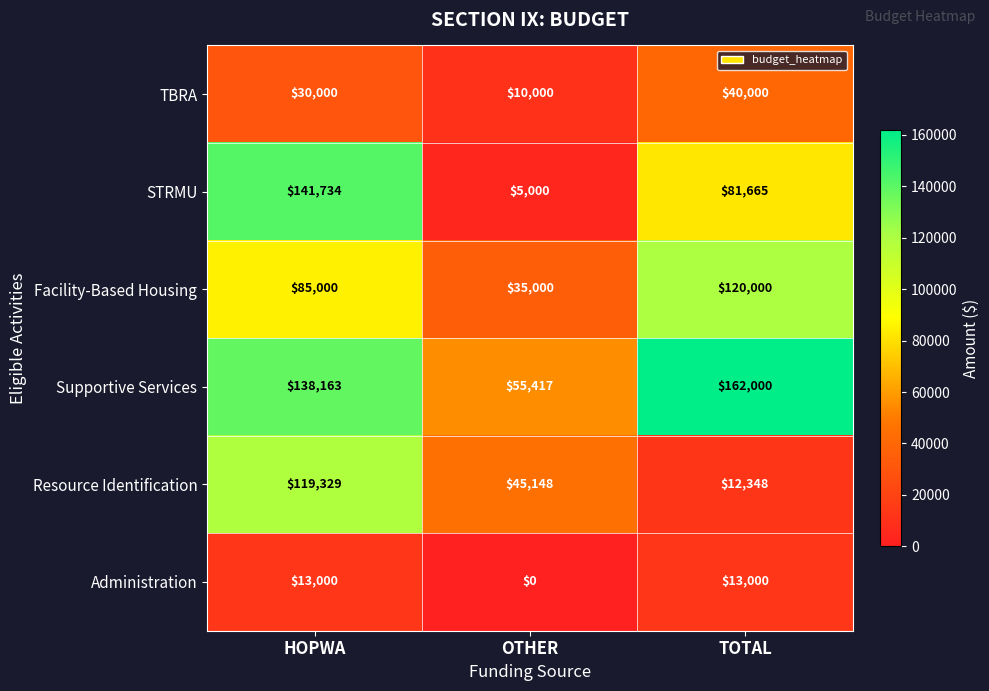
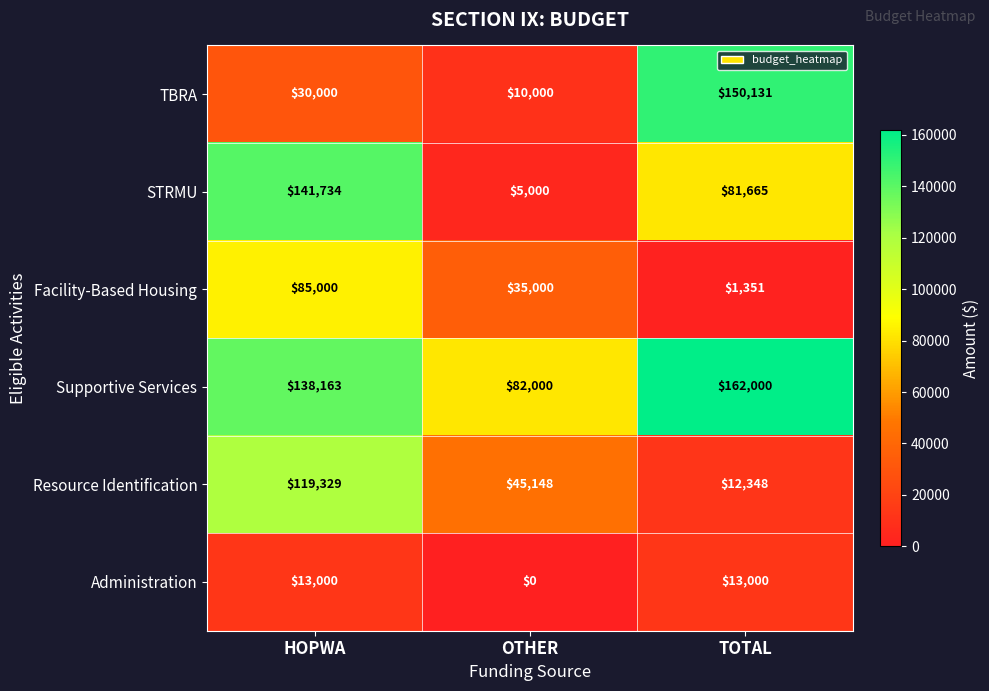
  {
    "TBRA": {
      "HOPWA": "$30,000",
      "OTHER": "$10,000",
-     "TOTAL": "$40,000"
+     "TOTAL": "$150,131"
    },
    "STRMU": {
      "HOPWA": "$141,734",
      "OTHER": "$5,000",
      "TOTAL": "$81,665"
    },
    "Facility-Based Housing": {
      "HOPWA": "$85,000",
      "OTHER": "$35,000",
-     "TOTAL": "$120,000"
+     "TOTAL": "$1,351"
    },
    "Supportive Services": {
      "HOPWA": "$138,163",
-     "OTHER": "$55,417",
+     "OTHER": "$82,000",
      "TOTAL": "$162,000"
    },
    "Resource Identification": {
      "HOPWA": "$119,329",
      "OTHER": "$45,148",
      "TOTAL": "$12,348"
    },
    "Administration": {
      "HOPWA": "$13,000",
      "OTHER": "$0",
      "TOTAL": "$13,000"
    }
  }
